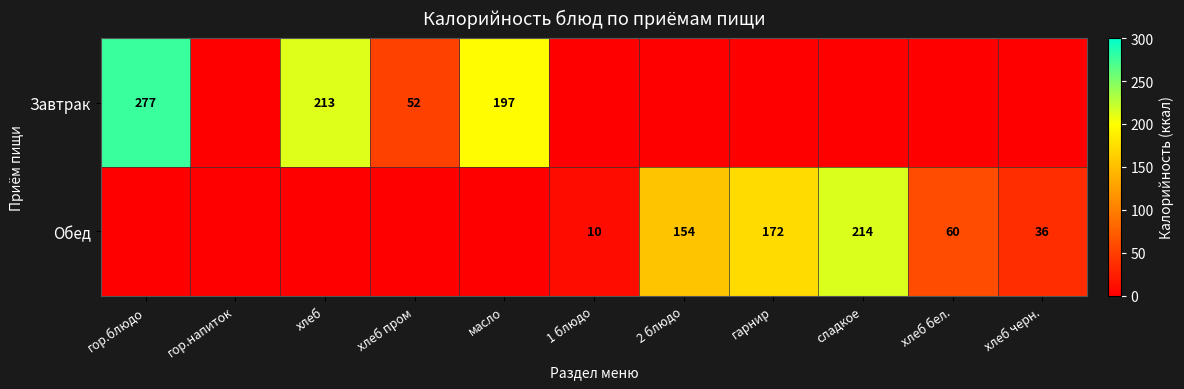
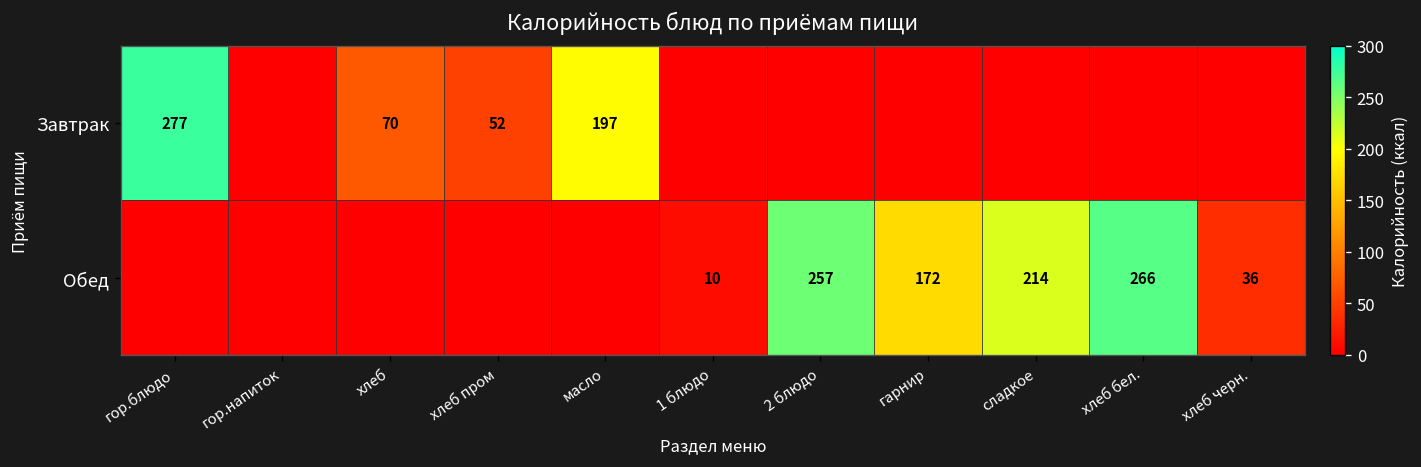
  {
    "Завтрак": {
      "гор.блюдо": 277,
-     "хлеб": 213,
+     "хлеб": 70,
      "хлеб пром": 52,
      "масло": 197
    },
    "Обед": {
      "1 блюдо": 10,
-     "2 блюдо": 154,
+     "2 блюдо": 257,
      "гарнир": 172,
      "сладкое": 214,
-     "хлеб бел.": 60,
+     "хлеб бел.": 266,
      "хлеб черн.": 36
    }
  }
